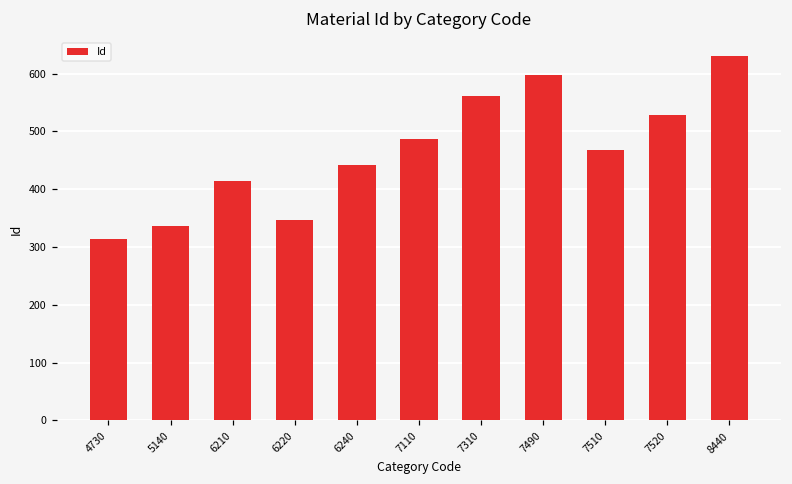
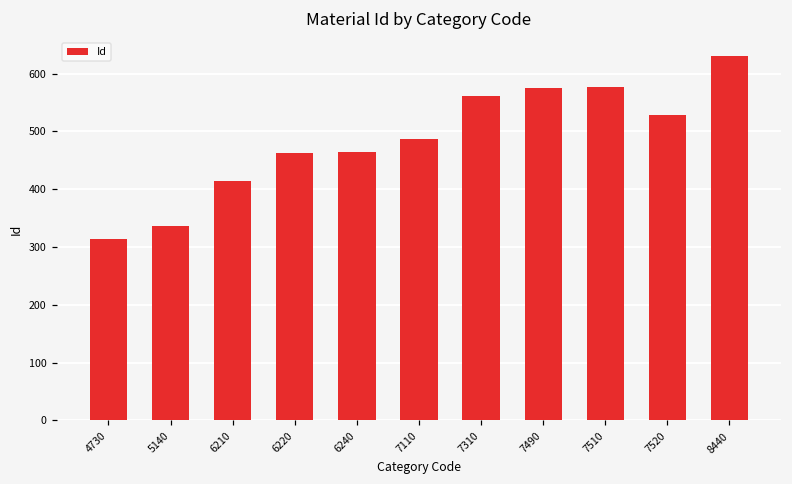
  {
    "4730": 310,
    "5140": 340,
    "6210": 410,
-   "6220": 350,
-   "6240": 440,
+   "6220": 460,
+   "6240": 470,
    "7110": 490,
    "7310": 560,
-   "7490": 600,
-   "7510": 470,
+   "7490": 580,
+   "7510": 580,
    "7520": 530,
    "8440": 630
  }
